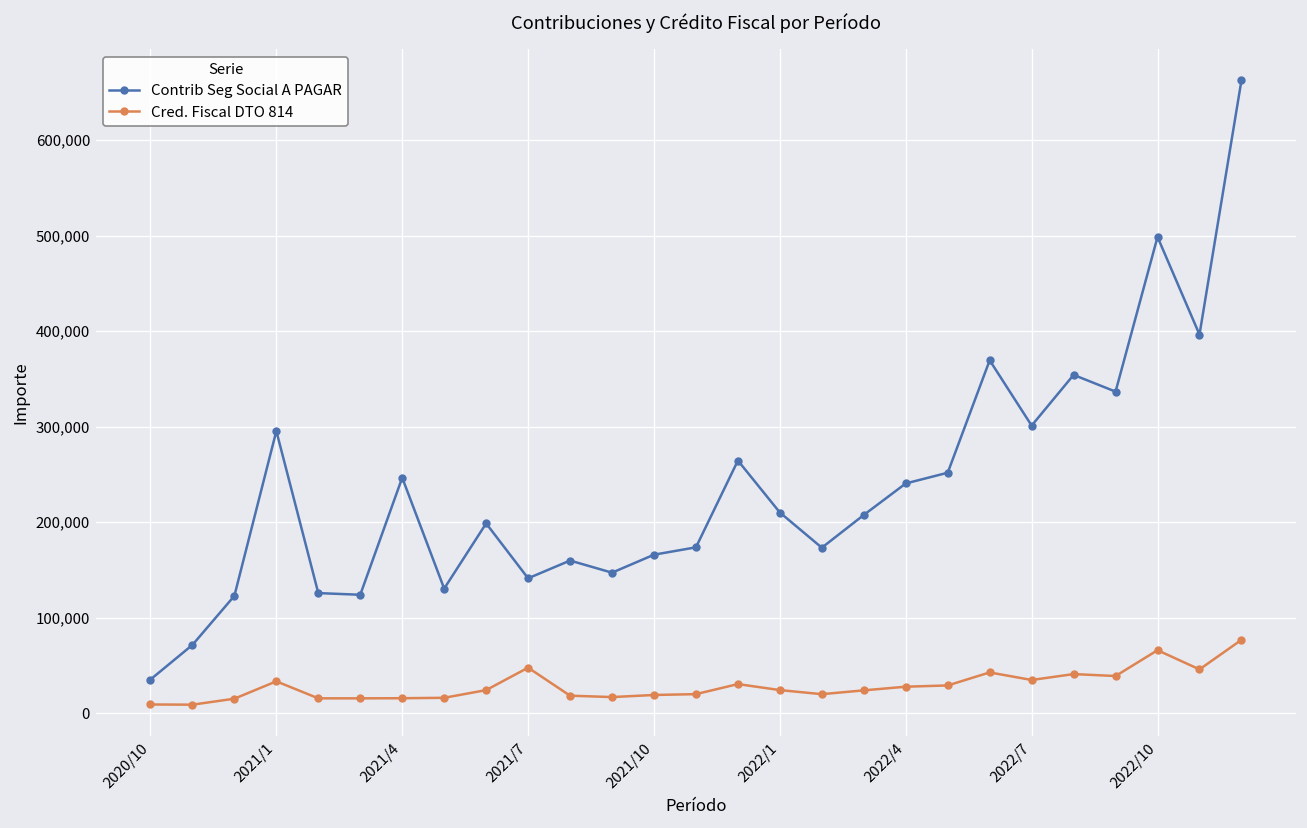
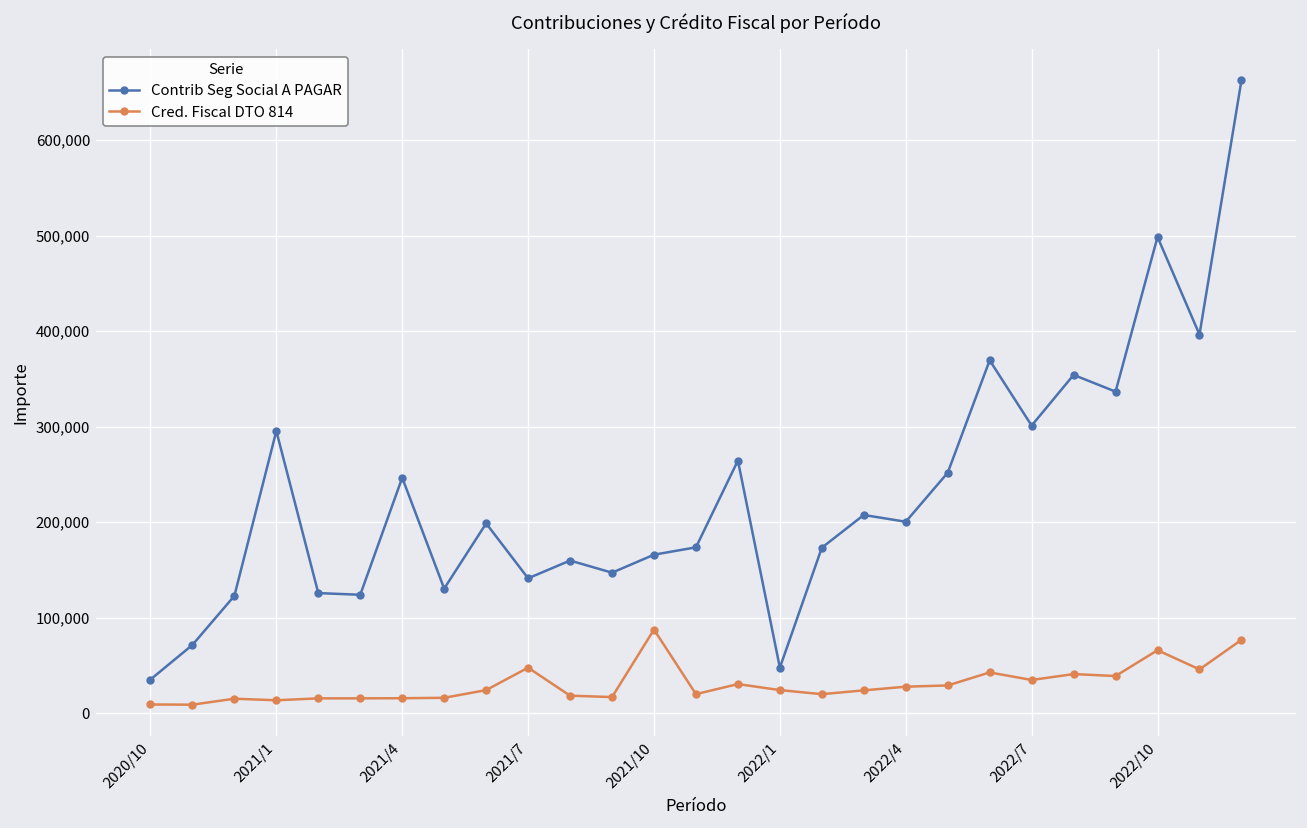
  {
    "Contrib Seg Social A PAGAR": {
      "2020/10": "40,000",
      "2021/1": "300,000",
      "2021/4": "250,000",
      "2021/7": "140,000",
      "2021/10": "170,000",
-     "2022/1": "210,000",
-     "2022/4": "240,000",
+     "2022/1": "50,000",
+     "2022/4": "200,000",
      "2022/7": "300,000",
      "2022/10": "500,000"
    },
    "Cred. Fiscal DTO 814": {
      "2020/10": "10,000",
-     "2021/1": "30,000",
+     "2021/1": "10,000",
      "2021/4": "20,000",
      "2021/7": "50,000",
-     "2021/10": "20,000",
+     "2021/10": "90,000",
      "2022/1": "20,000",
      "2022/4": "30,000",
      "2022/7": "30,000",
      "2022/10": "70,000"
    }
  }
